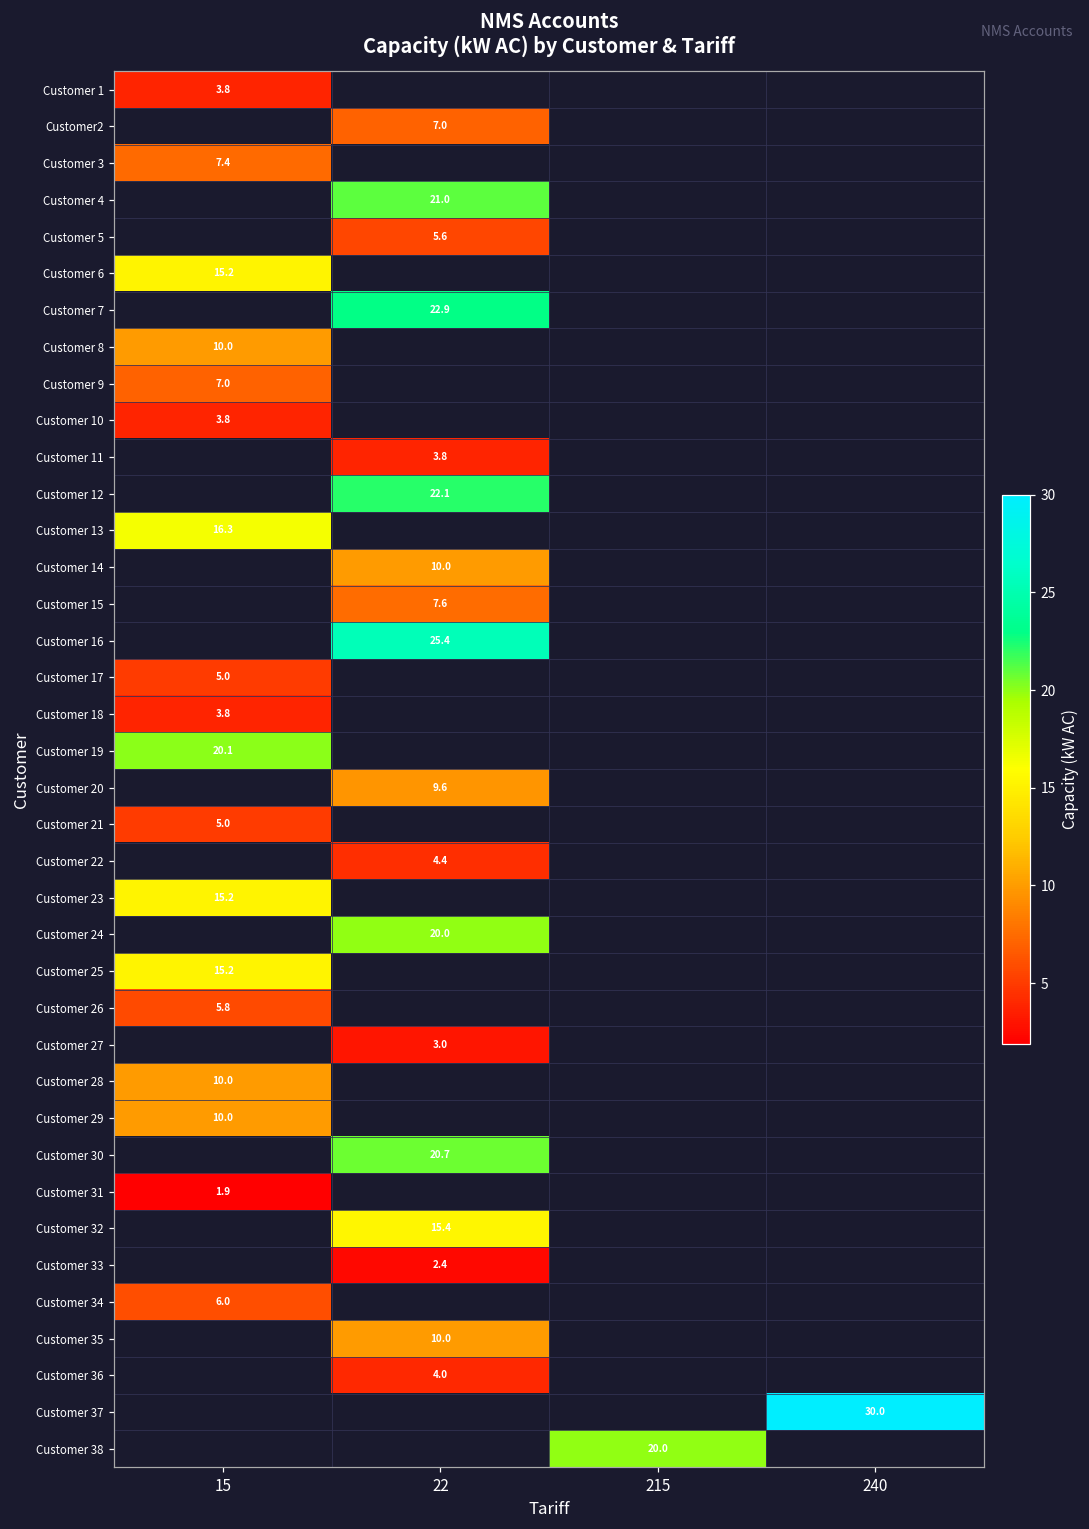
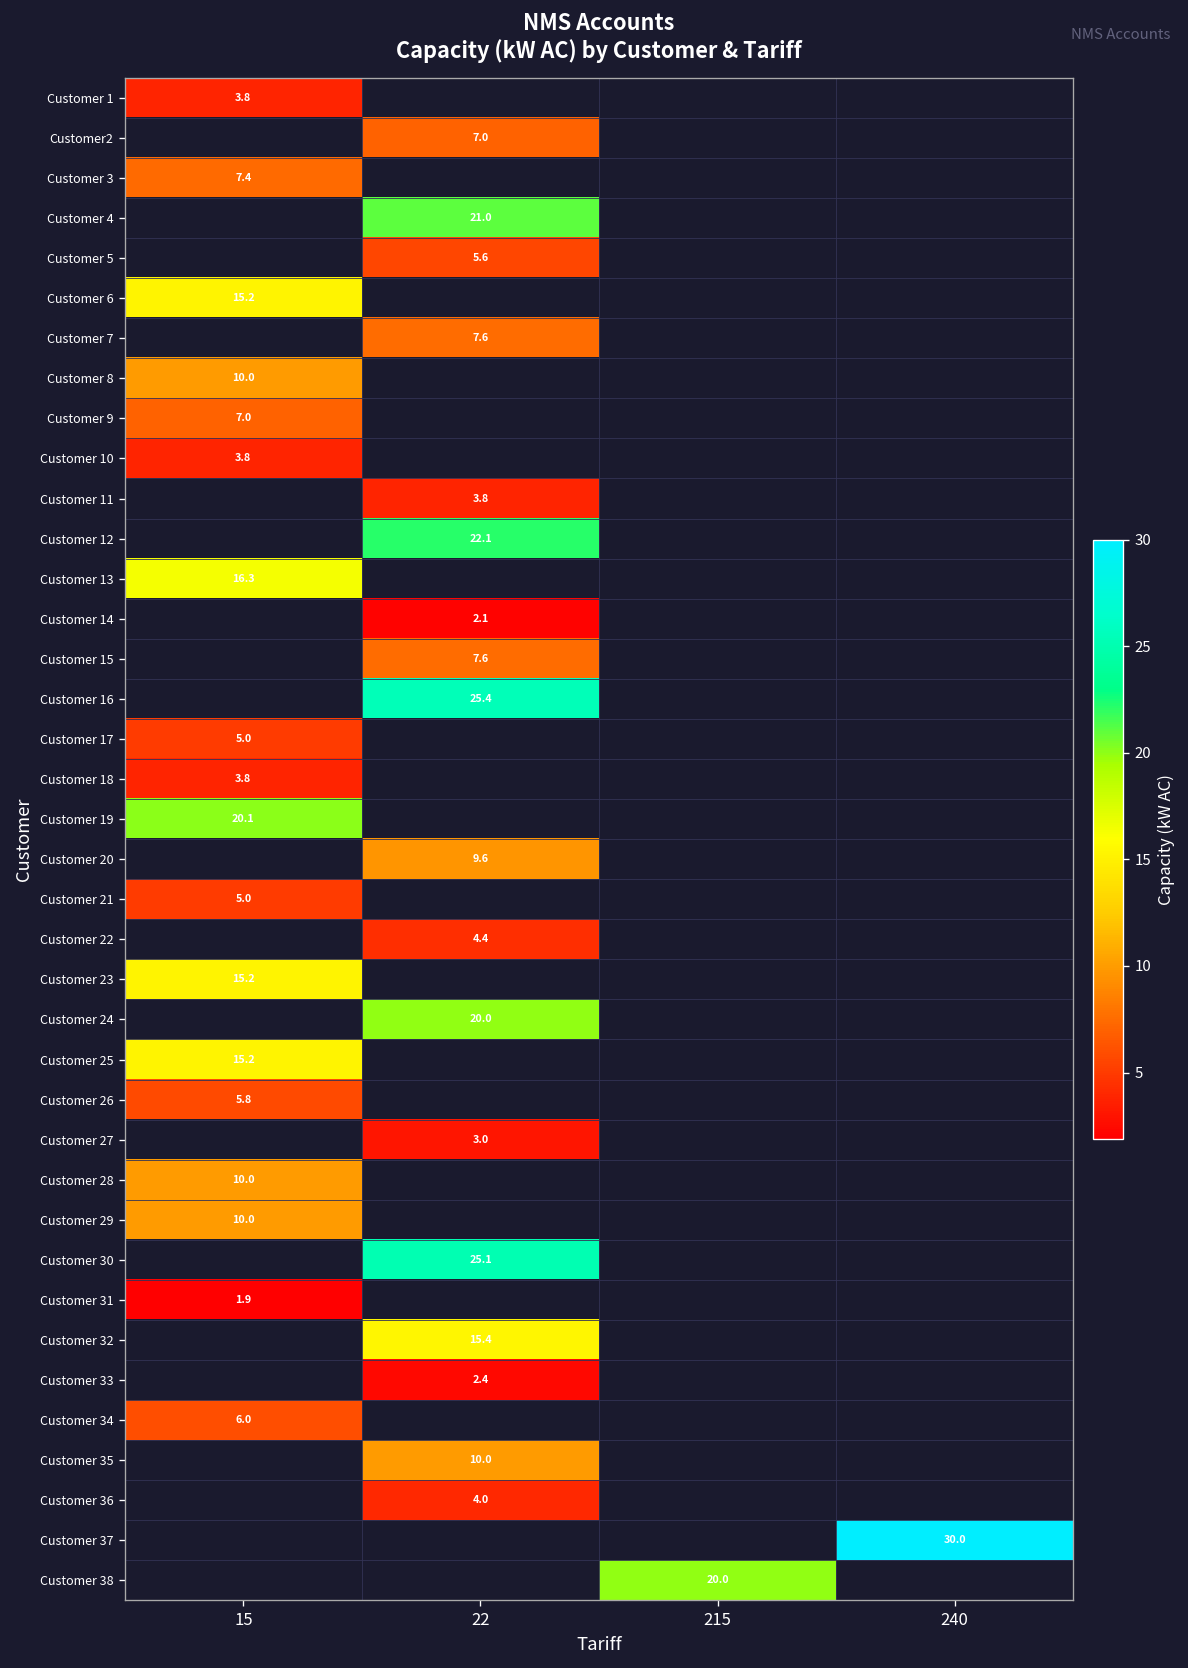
  {
    "Customer 1": {
      "15": 3.8
    },
    "Customer2": {
      "22": 7.0
    },
    "Customer 3": {
      "15": 7.4
    },
    "Customer 4": {
      "22": 21.0
    },
    "Customer 5": {
      "22": 5.6
    },
    "Customer 6": {
      "15": 15.2
    },
    "Customer 7": {
-     "22": 22.9
+     "22": 7.6
    },
    "Customer 8": {
      "15": 10.0
    },
    "Customer 9": {
      "15": 7.0
    },
    "Customer 10": {
      "15": 3.8
    },
    "Customer 11": {
      "22": 3.8
    },
    "Customer 12": {
      "22": 22.1
    },
    "Customer 13": {
      "15": 16.3
    },
    "Customer 14": {
-     "22": 10.0
+     "22": 2.1
    },
    "Customer 15": {
      "22": 7.6
    },
    "Customer 16": {
      "22": 25.4
    },
    "Customer 17": {
      "15": 5.0
    },
    "Customer 18": {
      "15": 3.8
    },
    "Customer 19": {
      "15": 20.1
    },
    "Customer 20": {
      "22": 9.6
    },
    "Customer 21": {
      "15": 5.0
    },
    "Customer 22": {
      "22": 4.4
    },
    "Customer 23": {
      "15": 15.2
    },
    "Customer 24": {
      "22": 20.0
    },
    "Customer 25": {
      "15": 15.2
    },
    "Customer 26": {
      "15": 5.8
    },
    "Customer 27": {
      "22": 3.0
    },
    "Customer 28": {
      "15": 10.0
    },
    "Customer 29": {
      "15": 10.0
    },
    "Customer 30": {
-     "22": 20.7
+     "22": 25.1
    },
    "Customer 31": {
      "15": 1.9
    },
    "Customer 32": {
      "22": 15.4
    },
    "Customer 33": {
      "22": 2.4
    },
    "Customer 34": {
      "15": 6.0
    },
    "Customer 35": {
      "22": 10.0
    },
    "Customer 36": {
      "22": 4.0
    },
    "Customer 37": {
      "240": 30.0
    },
    "Customer 38": {
      "215": 20.0
    }
  }
